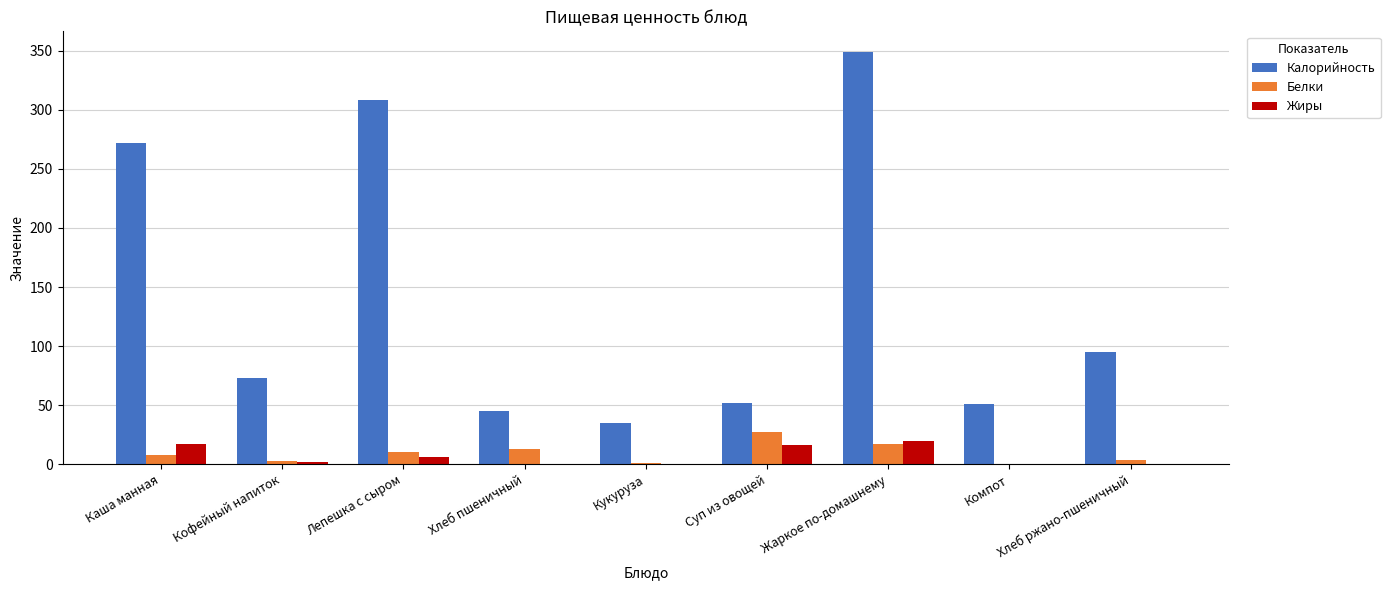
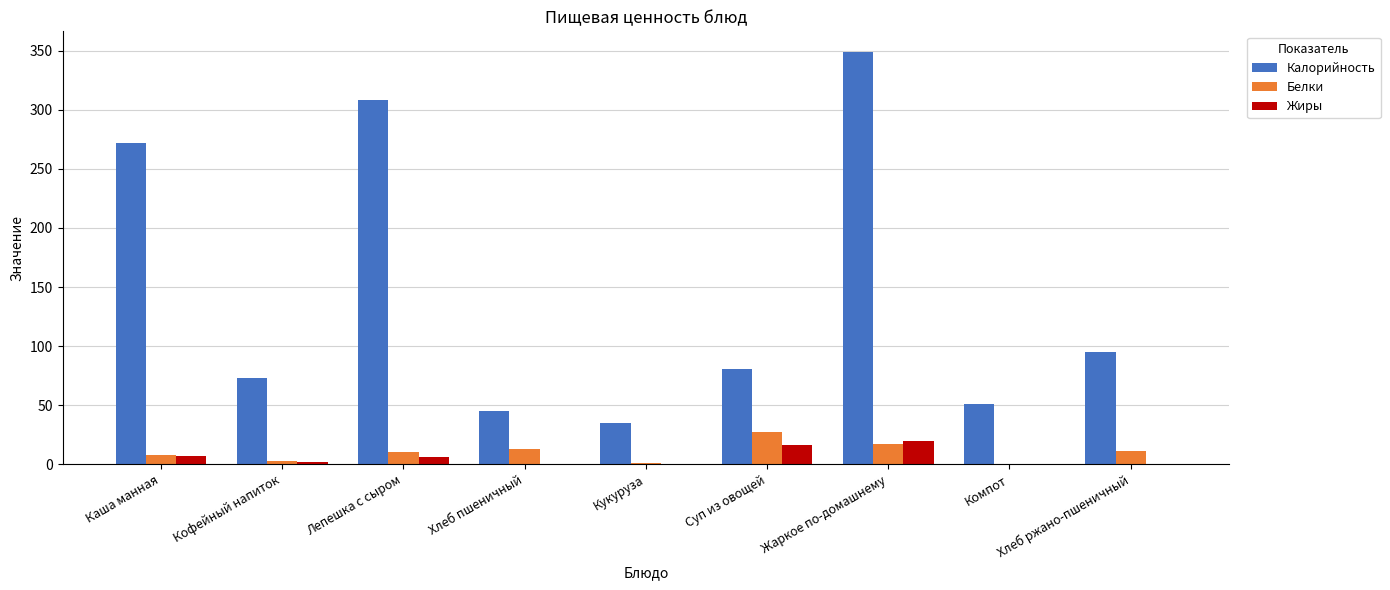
  {
    "Калорийность": {
      "Каша манная": 272,
      "Кофейный напиток": 73,
      "Лепешка с сыром": 308,
      "Хлеб пшеничный": 45,
      "Кукуруза": 35,
-     "Суп из овощей": 52,
+     "Суп из овощей": 81,
      "Жаркое по-домашнему": 349,
      "Компот": 51,
      "Хлеб ржано-пшеничный": 95
    },
    "Белки": {
      "Каша манная": 8,
      "Кофейный напиток": 3,
      "Лепешка с сыром": 10,
      "Хлеб пшеничный": 13,
      "Суп из овощей": 27,
      "Жаркое по-домашнему": 17,
-     "Хлеб ржано-пшеничный": 3
+     "Хлеб ржано-пшеничный": 11
    },
    "Жиры": {
-     "Каша манная": 17,
+     "Каша манная": 7,
      "Лепешка с сыром": 7,
      "Суп из овощей": 16,
      "Жаркое по-домашнему": 20
    }
  }
